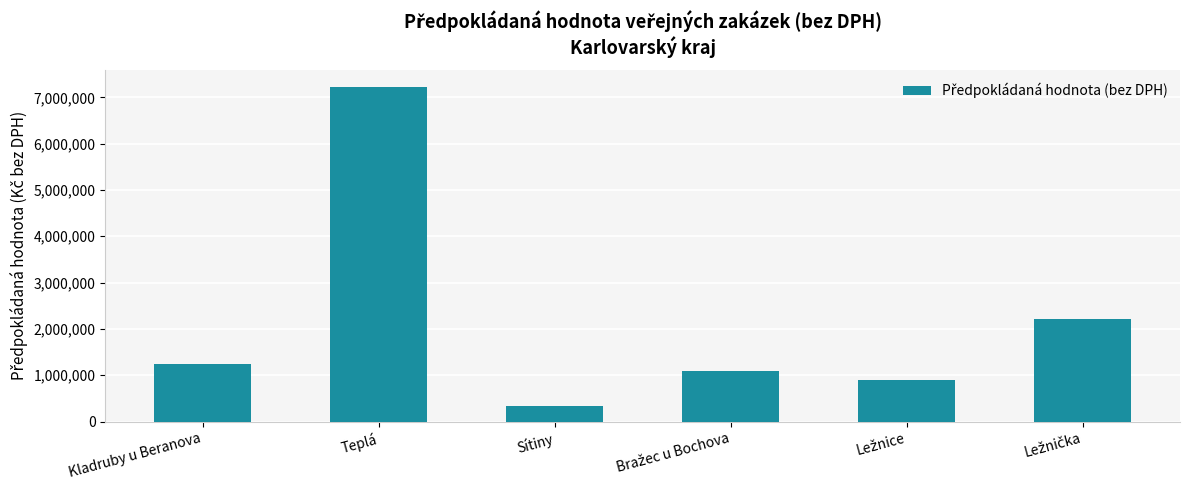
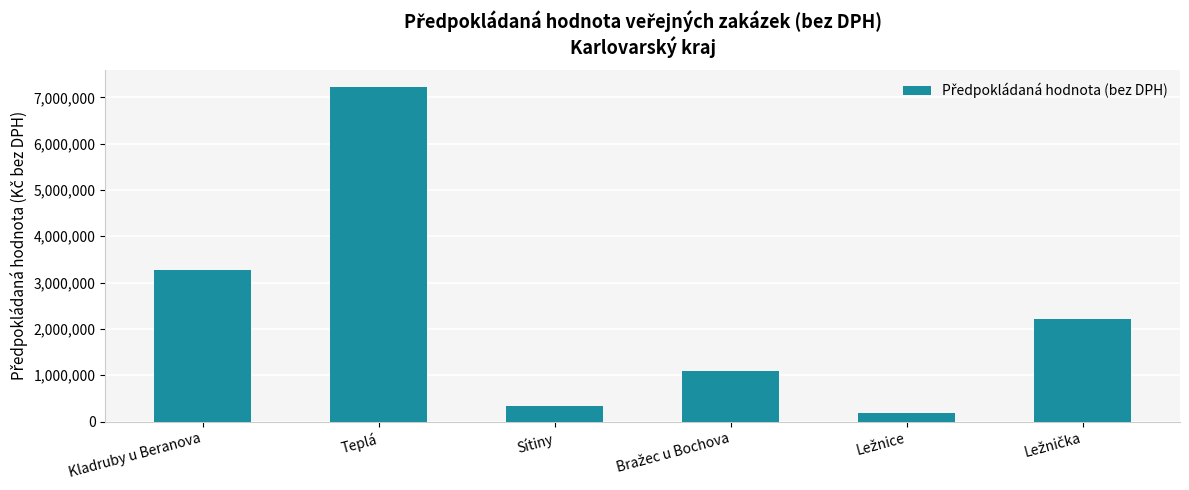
  {
-   "Kladruby u Beranova": "1,300,000",
+   "Kladruby u Beranova": "3,300,000",
    "Teplá": "7,200,000",
    "Sítiny": "300,000",
    "Bražec u Bochova": "1,100,000",
-   "Ležnice": "900,000",
+   "Ležnice": "200,000",
    "Ležnička": "2,200,000"
  }
